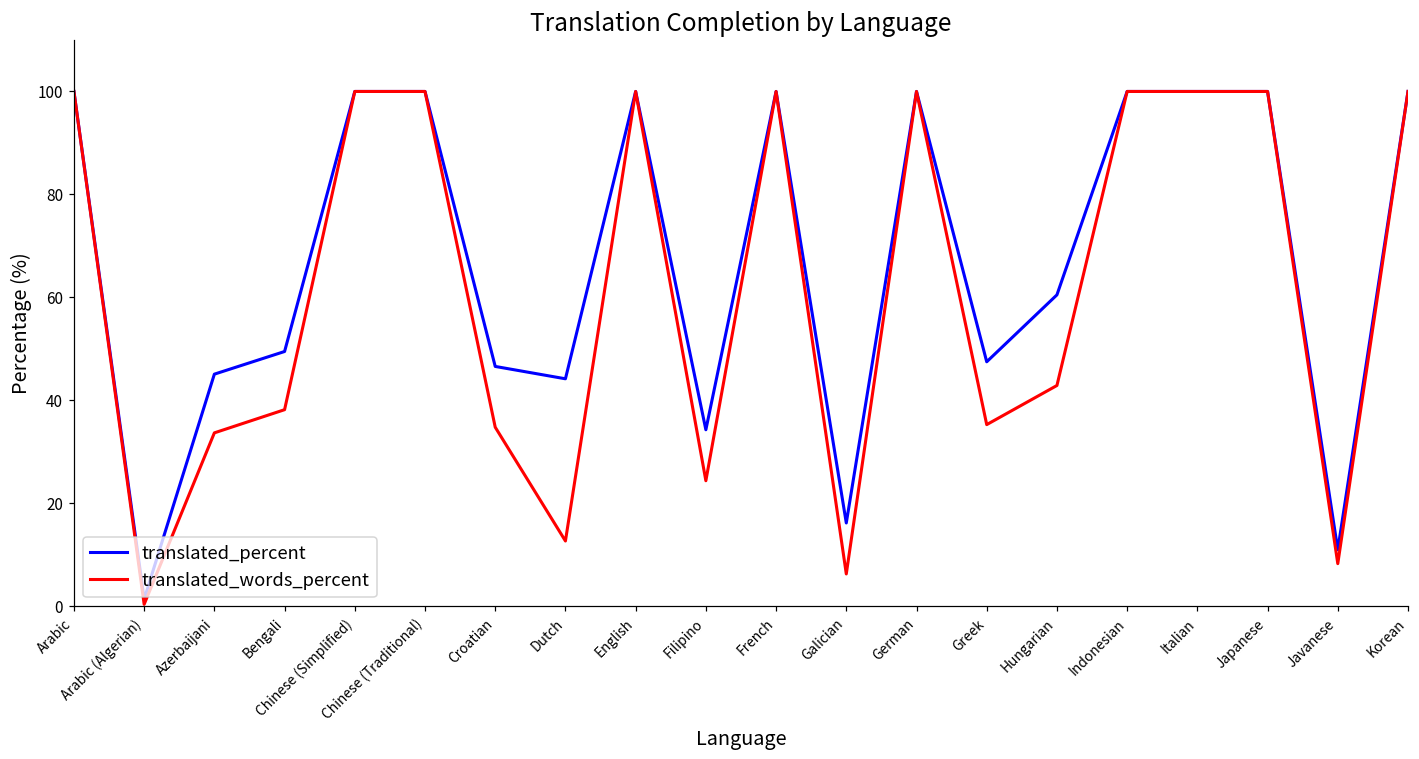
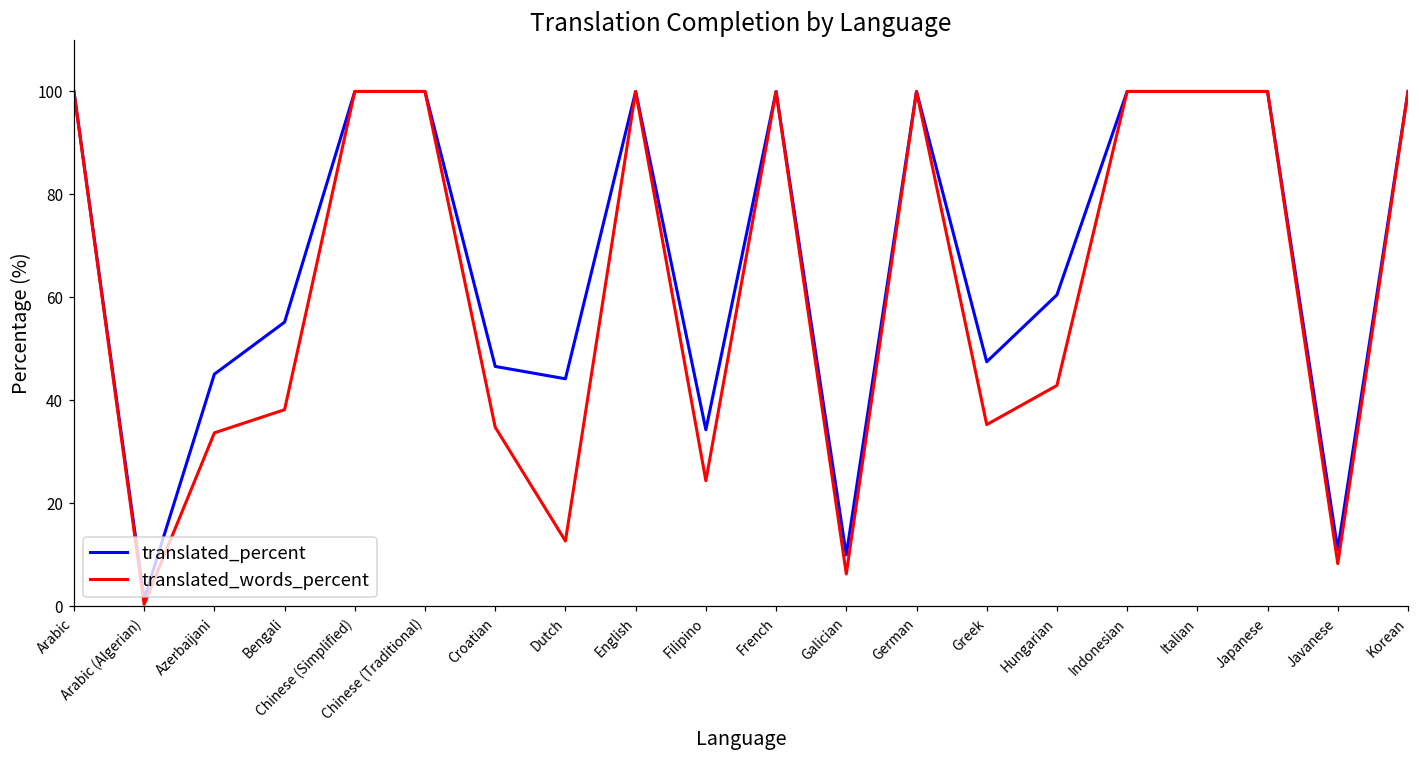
  {
    "translated_percent": {
      "Arabic (Algerian)": 1,
      "Azerbaijani": 45,
-     "Bengali": 50,
+     "Bengali": 55,
      "Croatian": 47,
      "Dutch": 44,
      "Filipino": 34,
-     "Galician": 16,
+     "Galician": 10,
      "Greek": 48,
      "Hungarian": 61,
      "Javanese": 11
    },
    "translated_words_percent": {
      "Arabic (Algerian)": 0,
      "Azerbaijani": 34,
      "Bengali": 38,
      "Croatian": 35,
      "Dutch": 13,
      "Filipino": 24,
      "Galician": 6,
      "Greek": 35,
      "Hungarian": 43,
      "Javanese": 8
    }
  }
